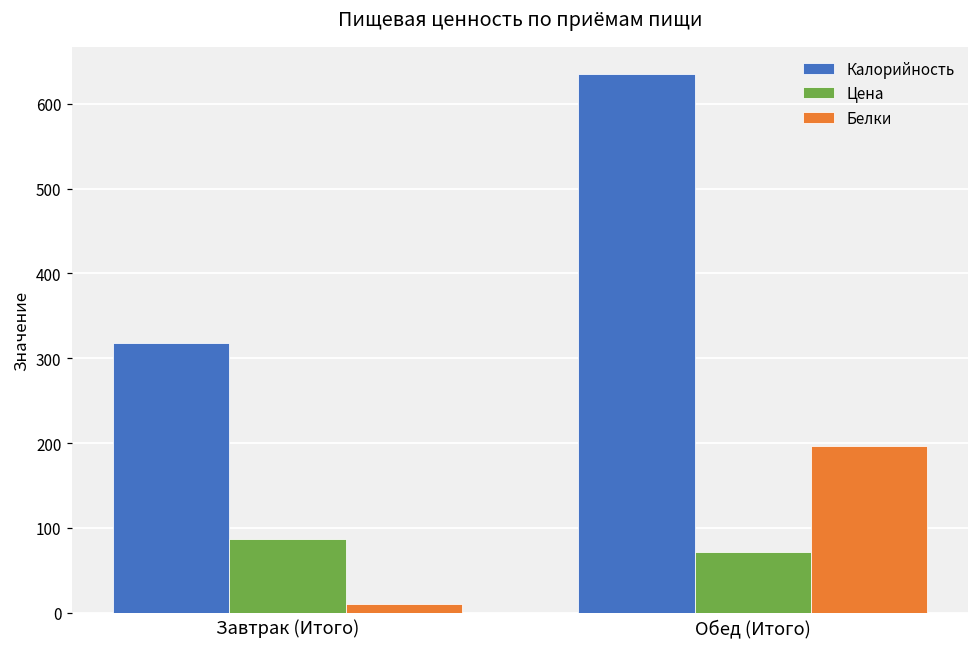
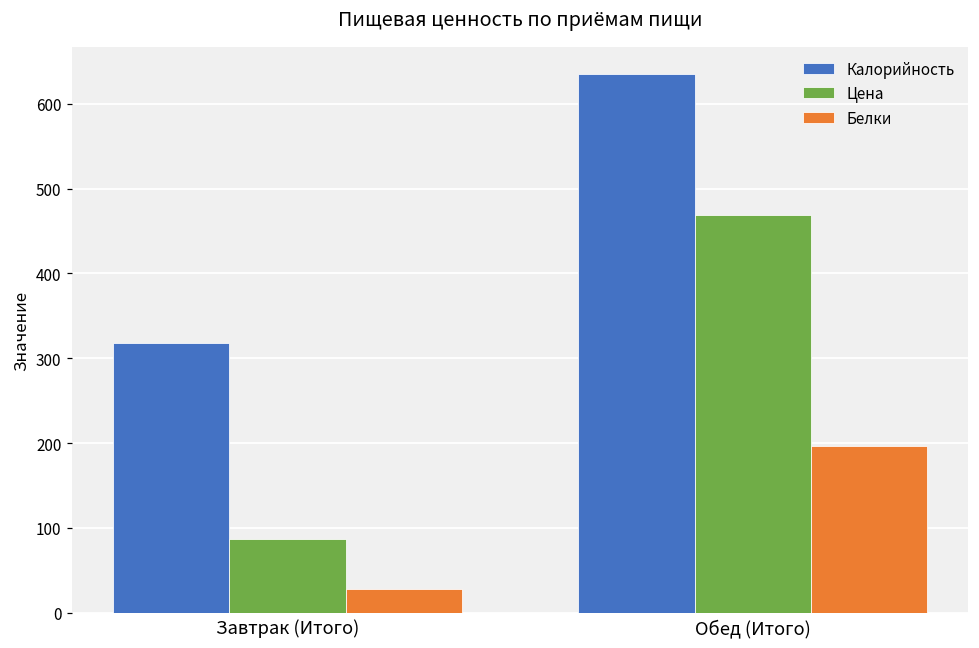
  {
    "Калорийность": {
      "Завтрак (Итого)": 320,
      "Обед (Итого)": 640
    },
    "Цена": {
      "Завтрак (Итого)": 90,
-     "Обед (Итого)": 70
+     "Обед (Итого)": 470
    },
    "Белки": {
-     "Завтрак (Итого)": 10,
+     "Завтрак (Итого)": 30,
      "Обед (Итого)": 200
    }
  }
